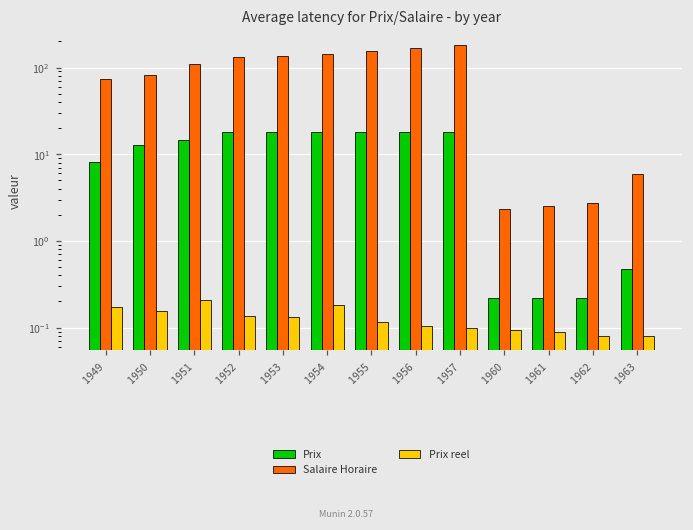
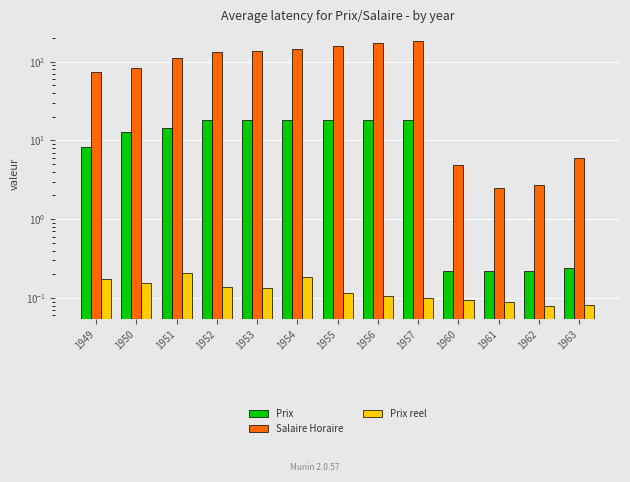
  {
    "Prix": {
      "1949": 8,
      "1950": 13,
      "1951": 14,
      "1952": 18,
      "1953": 18,
      "1954": 18,
      "1955": 18,
      "1956": 18,
      "1957": 18,
      "1960": 0.22,
      "1961": 0.22,
      "1962": 0.22,
-     "1963": 0.5
+     "1963": 0.24
    },
    "Salaire Horaire": {
      "1949": 70,
      "1950": 80,
      "1951": 110,
      "1952": 130,
      "1953": 140,
      "1954": 140,
      "1955": 160,
      "1956": 170,
      "1957": 180,
-     "1960": 2.4,
+     "1960": 5,
      "1961": 2.5,
      "1962": 2.8,
      "1963": 6
    },
    "Prix reel": {
      "1949": 0.17,
      "1950": 0.16,
      "1951": 0.21,
      "1952": 0.14,
      "1953": 0.13,
      "1954": 0.18,
      "1955": 0.12,
      "1956": 0.11,
      "1957": 0.10,
      "1960": 0.09,
      "1961": 0.09,
      "1962": 0.08,
      "1963": 0.08
    }
  }
